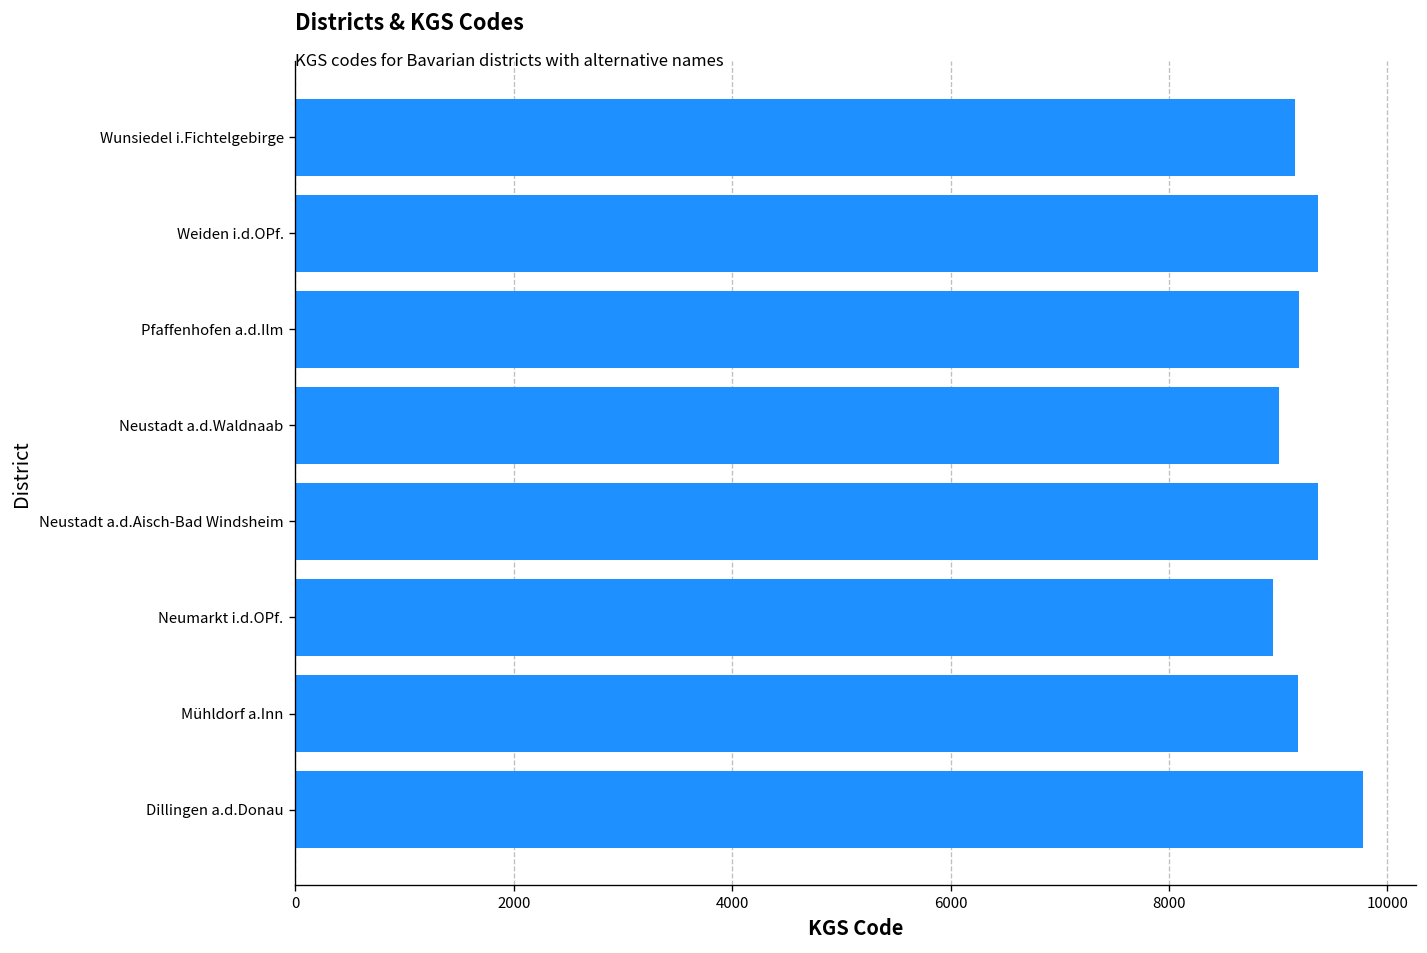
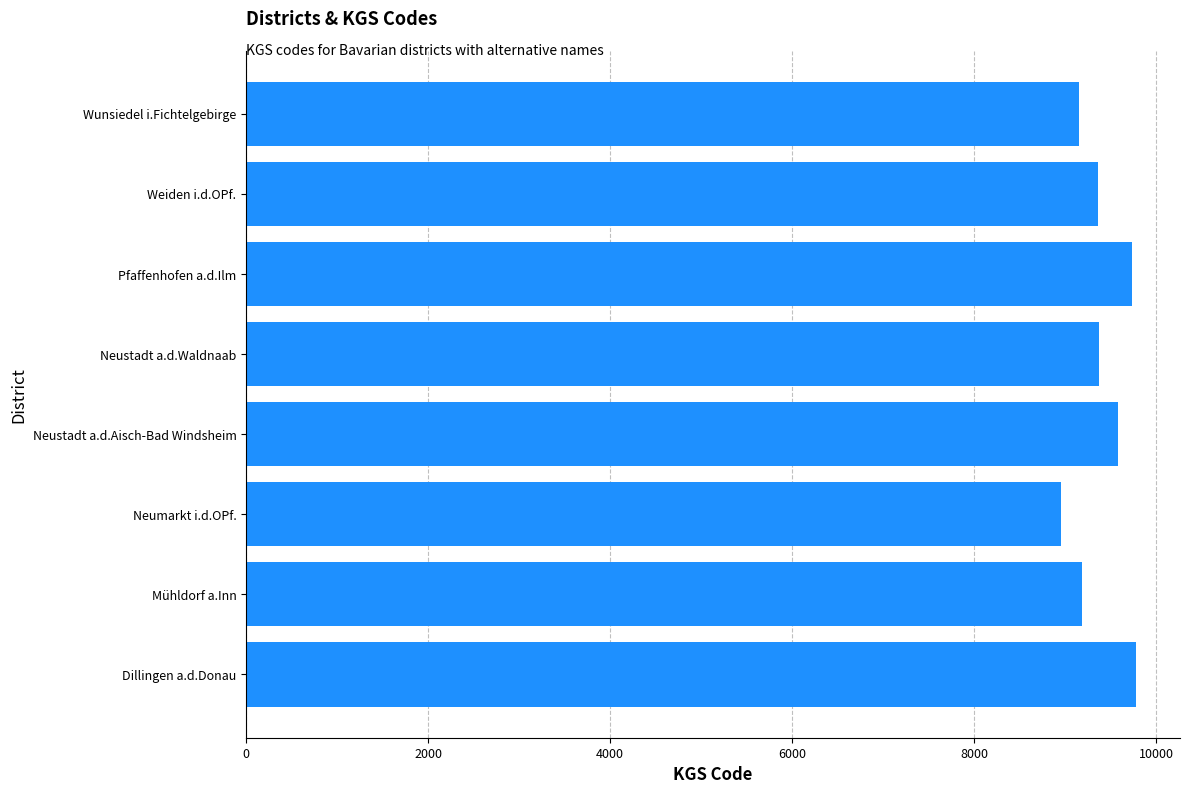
  {
    "Wunsiedel i.Fichtelgebirge": 9200,
    "Weiden i.d.OPf.": 9400,
-   "Pfaffenhofen a.d.Ilm": 9200,
-   "Neustadt a.d.Waldnaab": 9000,
-   "Neustadt a.d.Aisch-Bad Windsheim": 9400,
+   "Pfaffenhofen a.d.Ilm": 9700,
+   "Neustadt a.d.Waldnaab": 9400,
+   "Neustadt a.d.Aisch-Bad Windsheim": 9600,
    "Neumarkt i.d.OPf.": 9000,
    "Mühldorf a.Inn": 9200,
    "Dillingen a.d.Donau": 9800
  }
